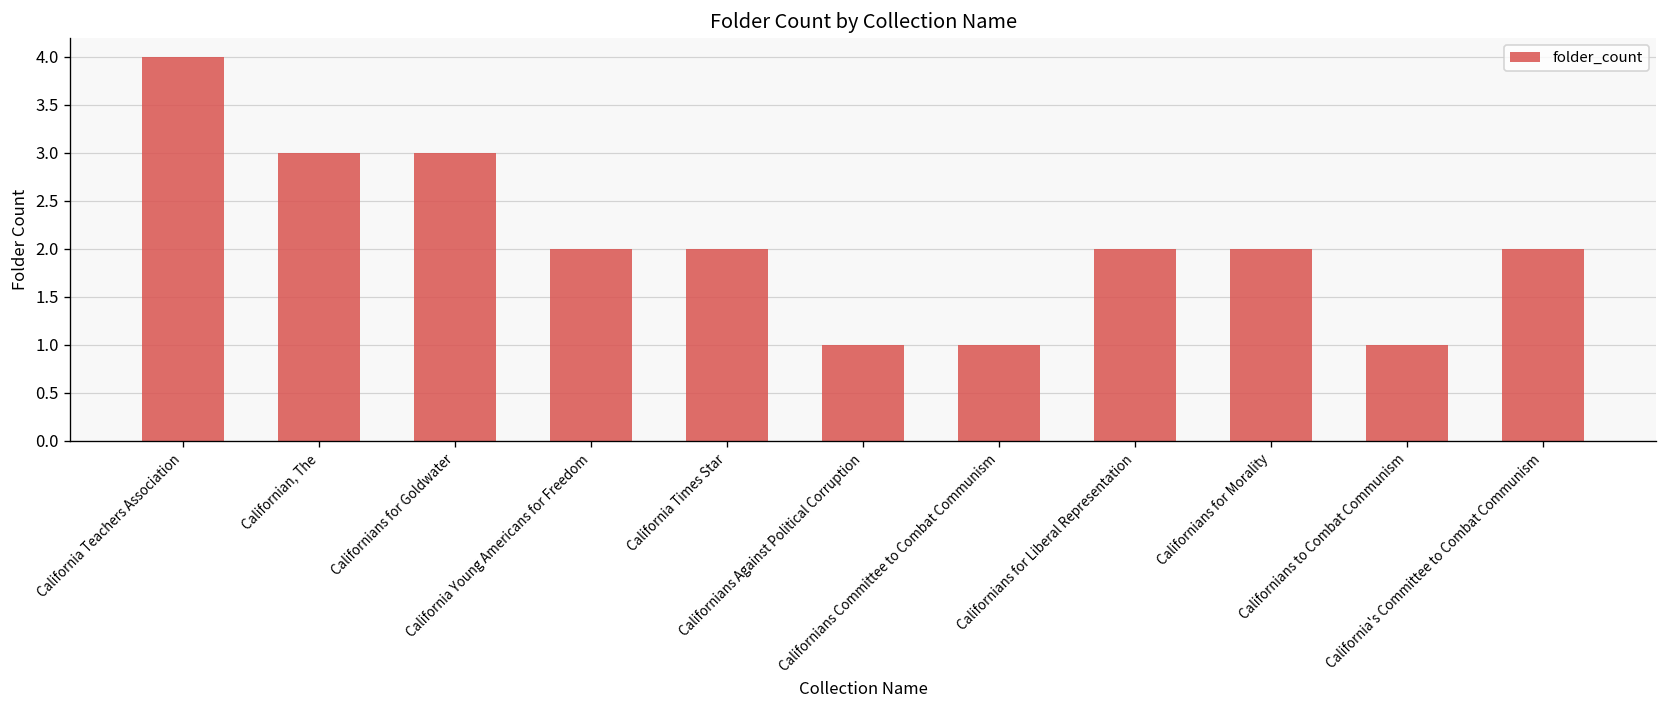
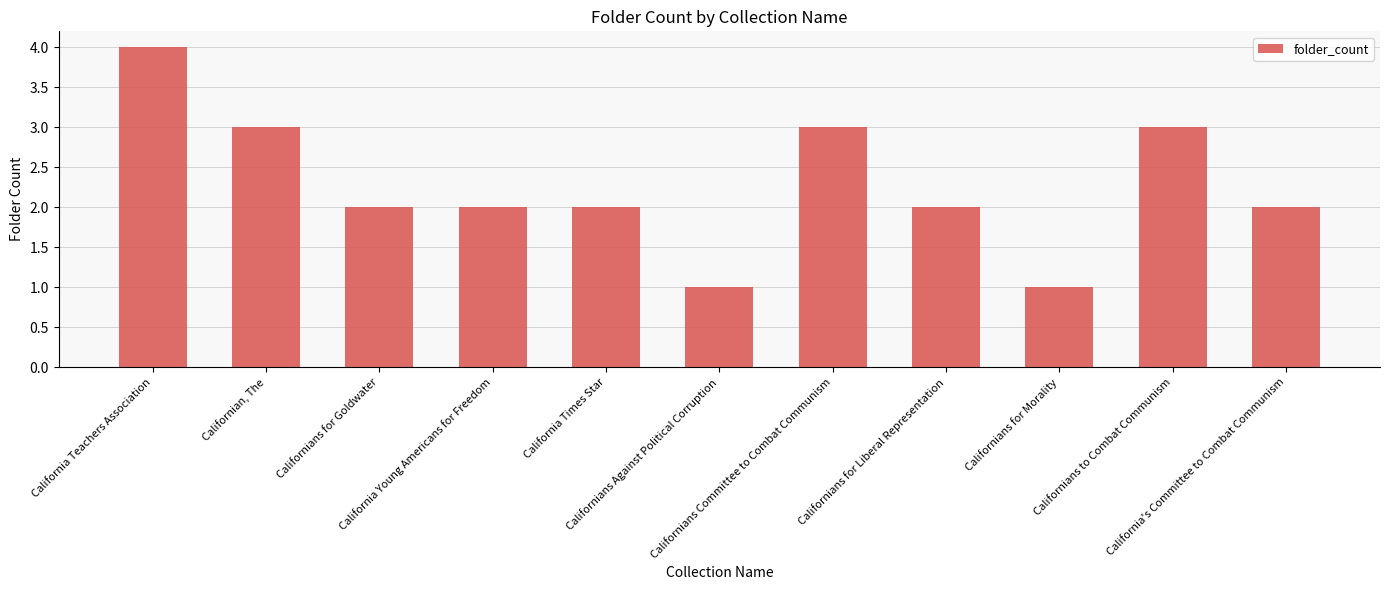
  {
    "California Teachers Association": 4,
    "Californian, The": 3,
-   "Californians for Goldwater": 3,
+   "Californians for Goldwater": 2,
    "California Young Americans for Freedom": 2,
    "California Times Star": 2,
    "Californians Against Political Corruption": 1,
-   "Californians Committee to Combat Communism": 1,
+   "Californians Committee to Combat Communism": 3,
    "Californians for Liberal Representation": 2,
-   "Californians for Morality": 2,
-   "Californians to Combat Communism": 1,
+   "Californians for Morality": 1,
+   "Californians to Combat Communism": 3,
    "California's Committee to Combat Communism": 2
  }
